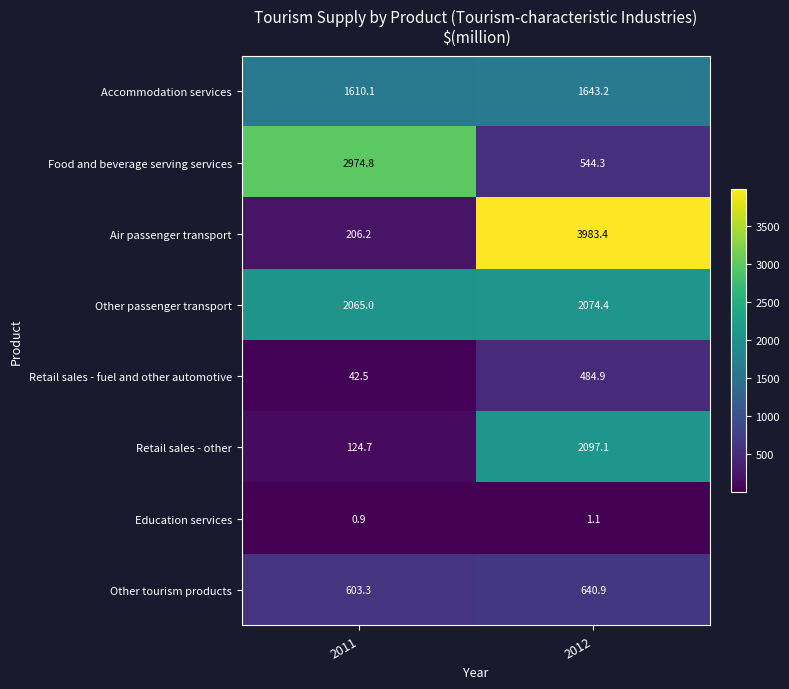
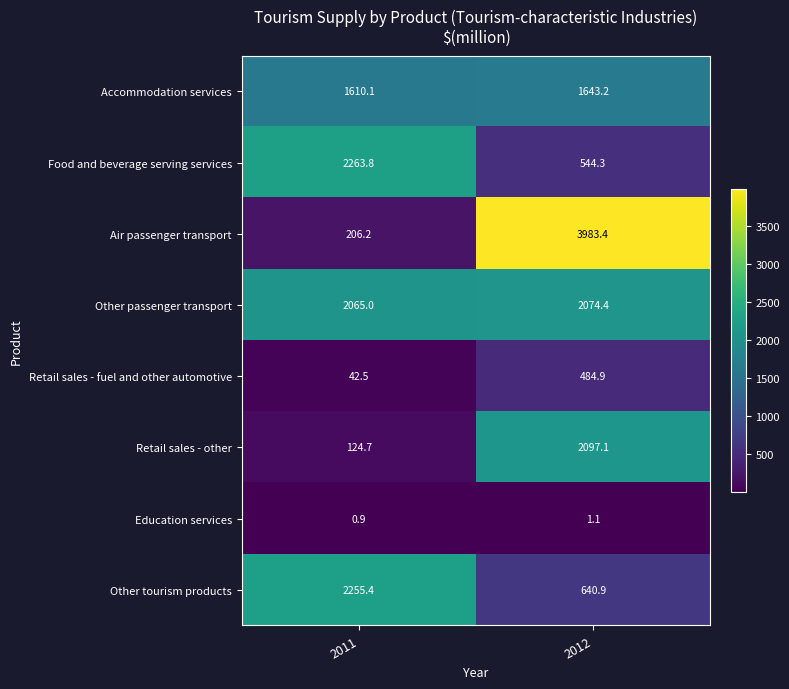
  {
    "Accommodation services": {
      "2011": 1610.1,
      "2012": 1643.2
    },
    "Food and beverage serving services": {
-     "2011": 2974.8,
+     "2011": 2263.8,
      "2012": 544.3
    },
    "Air passenger transport": {
      "2011": 206.2,
      "2012": 3983.4
    },
    "Other passenger transport": {
      "2011": 2065.0,
      "2012": 2074.4
    },
    "Retail sales - fuel and other automotive": {
      "2011": 42.5,
      "2012": 484.9
    },
    "Retail sales - other": {
      "2011": 124.7,
      "2012": 2097.1
    },
    "Education services": {
      "2011": 0.9,
      "2012": 1.1
    },
    "Other tourism products": {
-     "2011": 603.3,
+     "2011": 2255.4,
      "2012": 640.9
    }
  }
